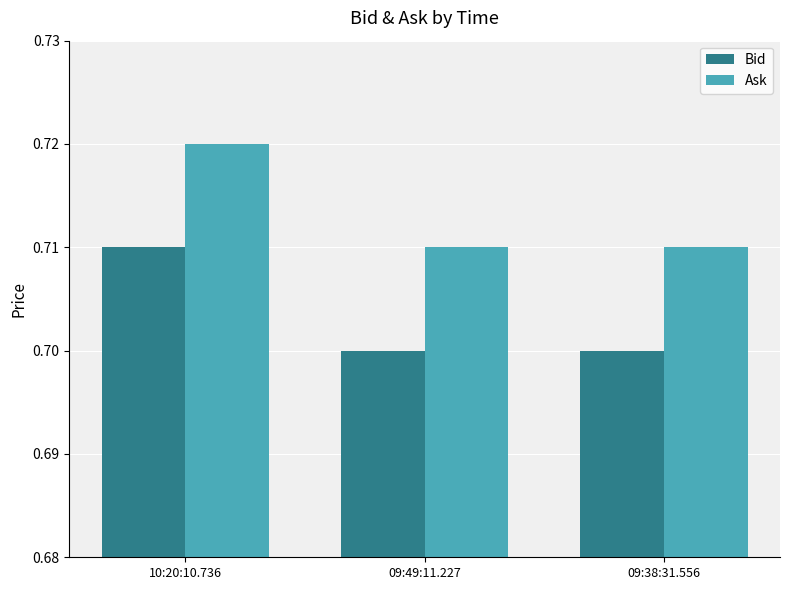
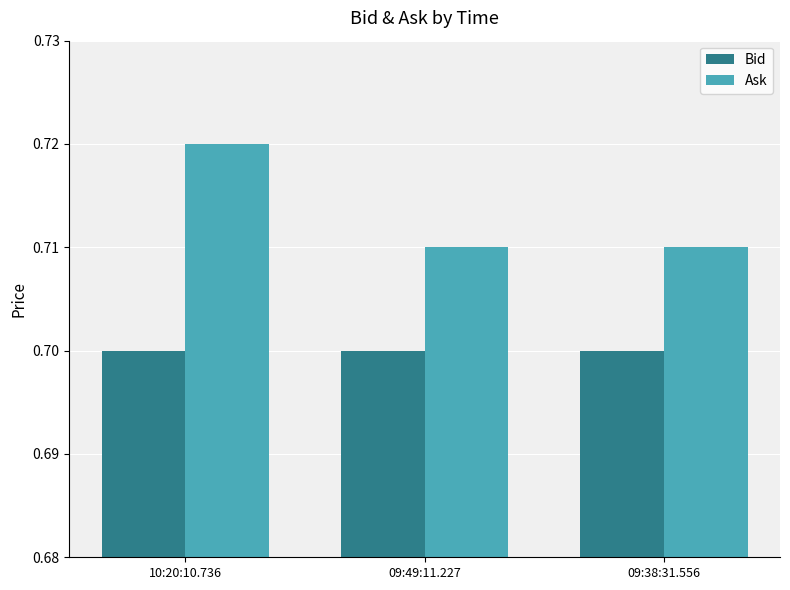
  {
    "Bid": {
-     "10:20:10.736": 0.71,
+     "10:20:10.736": 0.70,
      "09:49:11.227": 0.70,
      "09:38:31.556": 0.70
    },
    "Ask": {
      "10:20:10.736": 0.72,
      "09:49:11.227": 0.71,
      "09:38:31.556": 0.71
    }
  }
